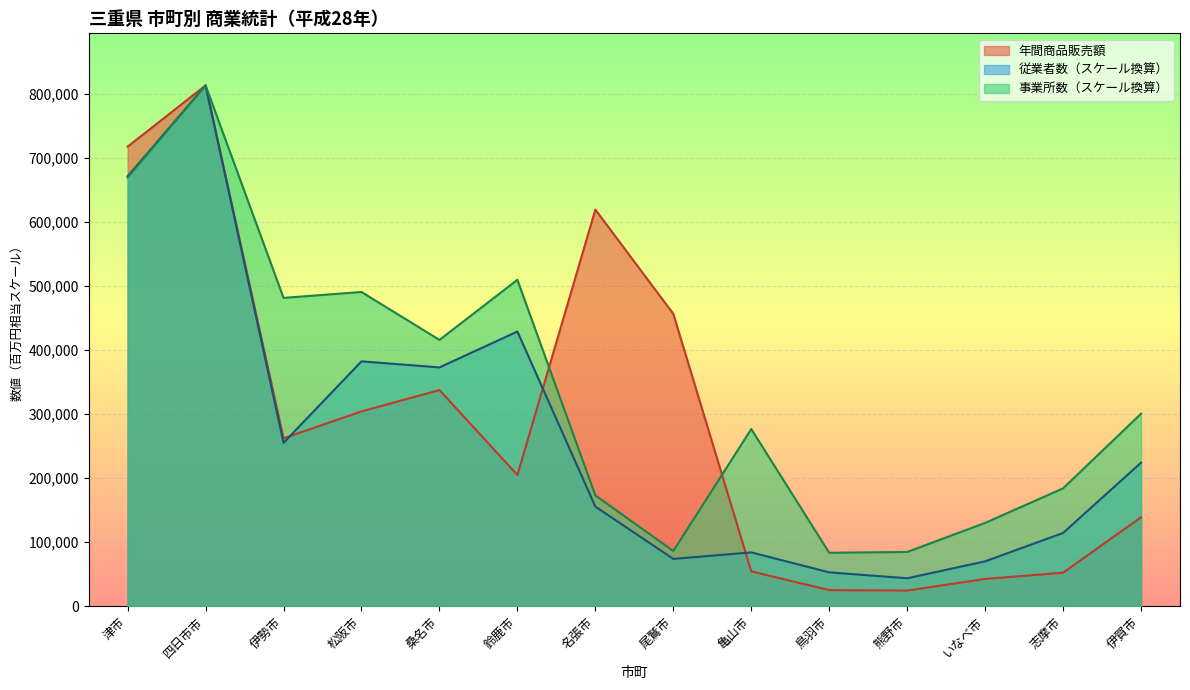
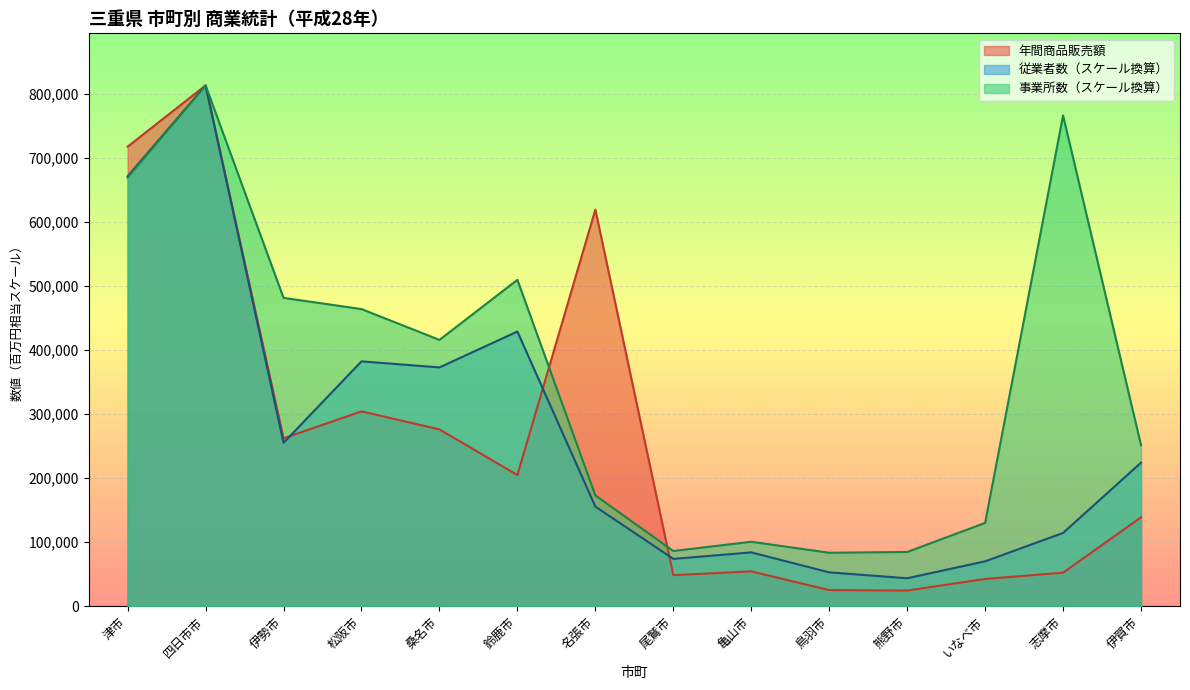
  {
    "年間商品販売額": {
      "津市": "720,000",
      "伊勢市": "260,000",
      "松阪市": "300,000",
-     "桑名市": "340,000",
+     "桑名市": "280,000",
      "鈴鹿市": "200,000",
      "名張市": "620,000",
-     "尾鷲市": "460,000",
+     "尾鷲市": "50,000",
      "亀山市": "50,000",
      "鳥羽市": "30,000",
      "熊野市": "20,000",
      "いなべ市": "40,000",
      "志摩市": "50,000",
      "伊賀市": "140,000"
    },
    "従業者数（スケール換算）": {
      "伊勢市": "260,000",
      "松阪市": "380,000",
      "桑名市": "370,000",
      "鈴鹿市": "430,000",
      "名張市": "160,000",
      "尾鷲市": "70,000",
      "亀山市": "80,000",
      "鳥羽市": "50,000",
      "熊野市": "40,000",
      "いなべ市": "70,000",
      "志摩市": "110,000",
      "伊賀市": "220,000"
    },
    "事業所数（スケール換算）": {
      "伊勢市": "480,000",
-     "松阪市": "490,000",
+     "松阪市": "460,000",
      "桑名市": "420,000",
      "鈴鹿市": "510,000",
      "名張市": "170,000",
      "尾鷲市": "90,000",
-     "亀山市": "280,000",
+     "亀山市": "100,000",
      "鳥羽市": "80,000",
      "熊野市": "80,000",
      "いなべ市": "130,000",
-     "志摩市": "180,000",
-     "伊賀市": "300,000"
+     "志摩市": "770,000",
+     "伊賀市": "250,000"
    }
  }
